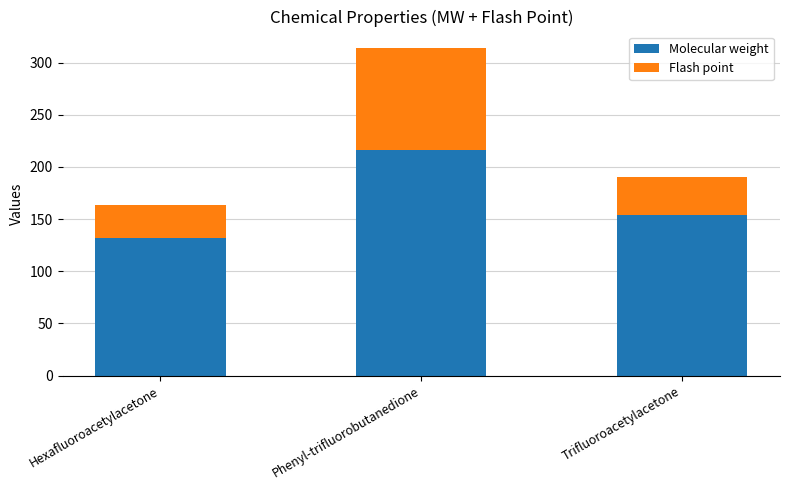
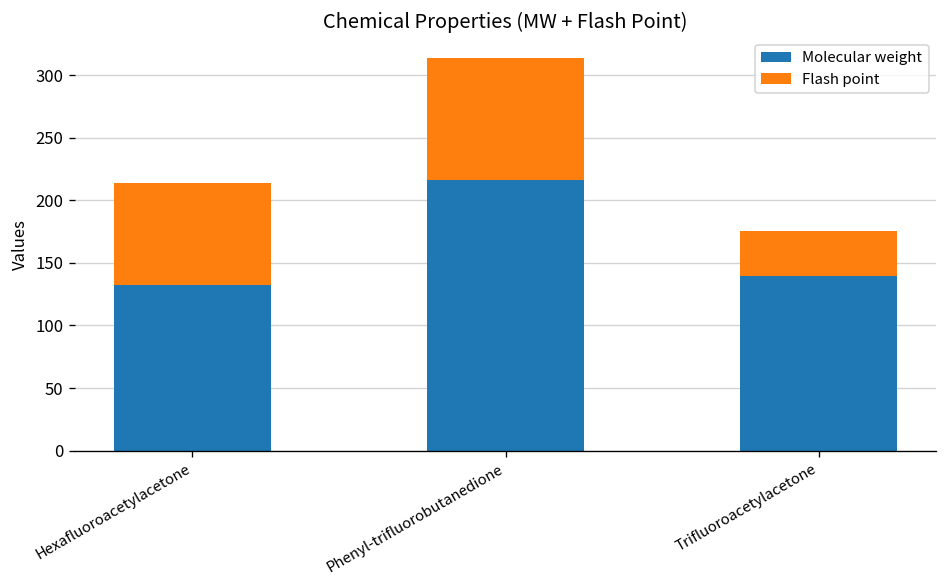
  {
    "Molecular weight": {
      "Hexafluoroacetylacetone": 132,
      "Phenyl-trifluorobutanedione": 216,
-     "Trifluoroacetylacetone": 154
+     "Trifluoroacetylacetone": 139
    },
    "Flash point": {
-     "Hexafluoroacetylacetone": 32,
+     "Hexafluoroacetylacetone": 82,
      "Phenyl-trifluorobutanedione": 98,
      "Trifluoroacetylacetone": 36
    }
  }
